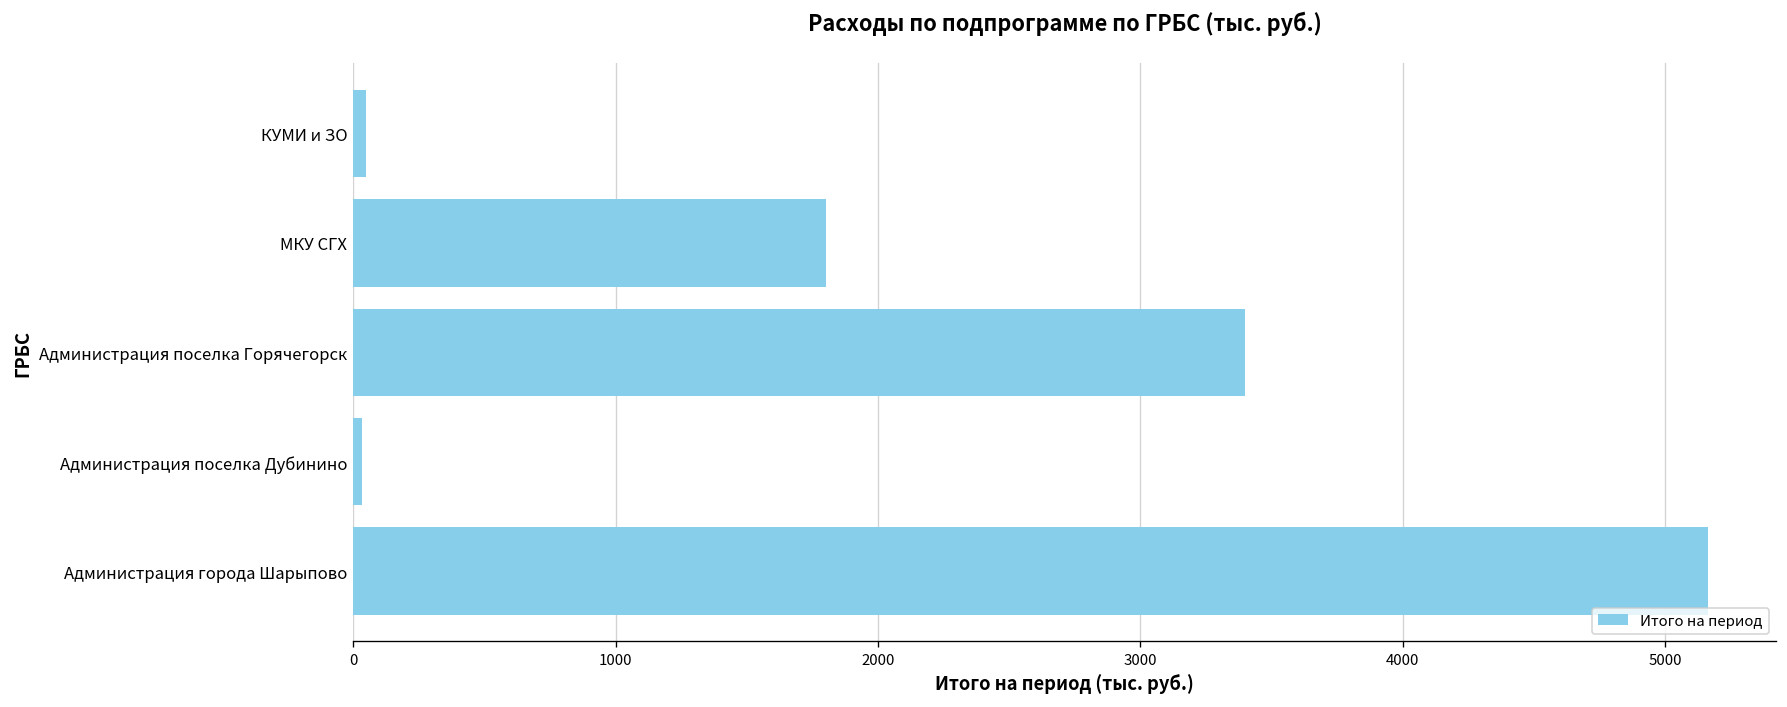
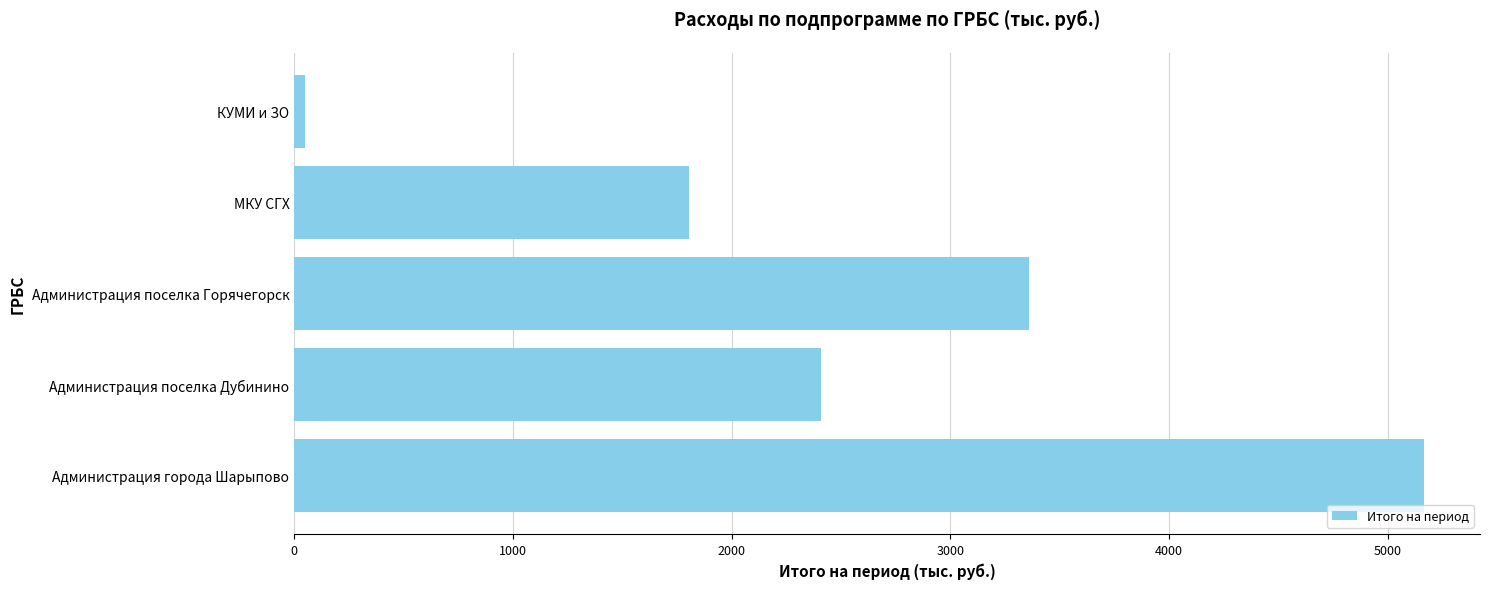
  {
    "КУМИ и ЗО": 50,
    "МКУ СГХ": 1800,
-   "Администрация поселка Горячегорск": 3400,
-   "Администрация поселка Дубинино": 40,
+   "Администрация поселка Горячегорск": 3360,
+   "Администрация поселка Дубинино": 2410,
    "Администрация города Шарыпово": 5160
  }
